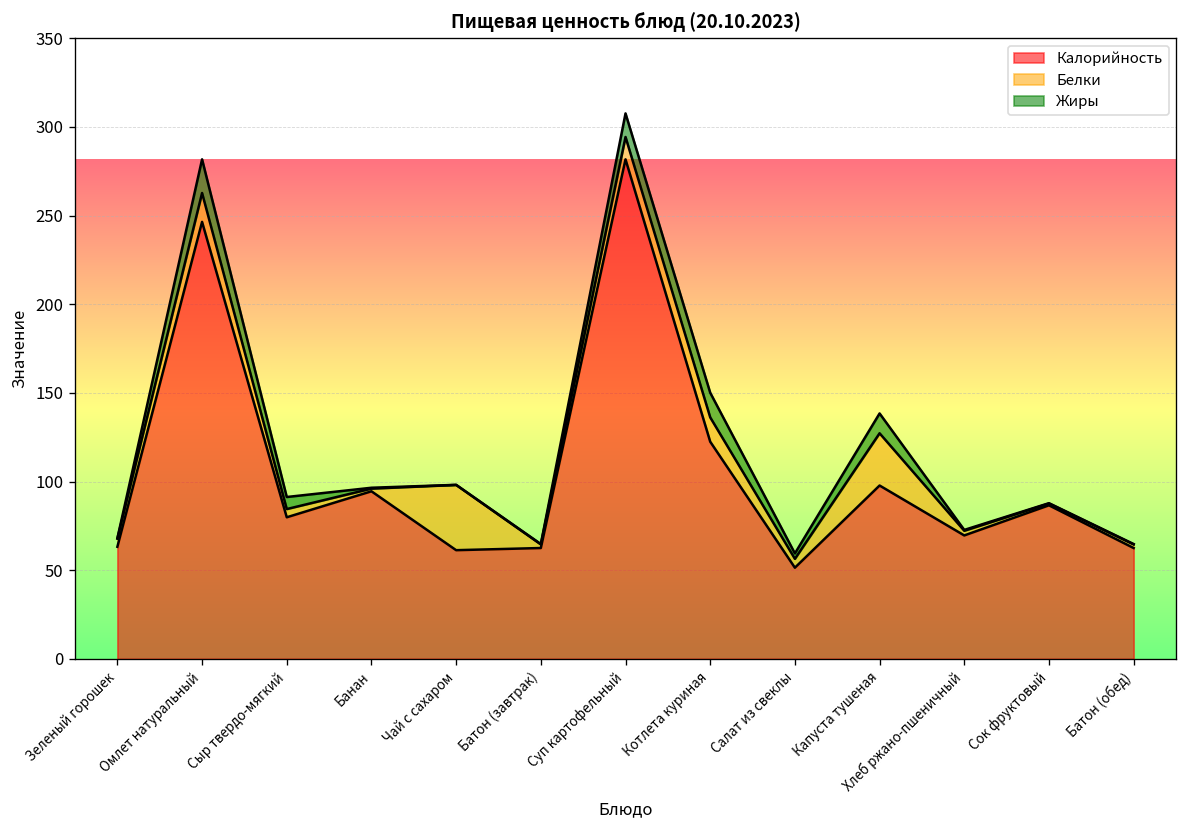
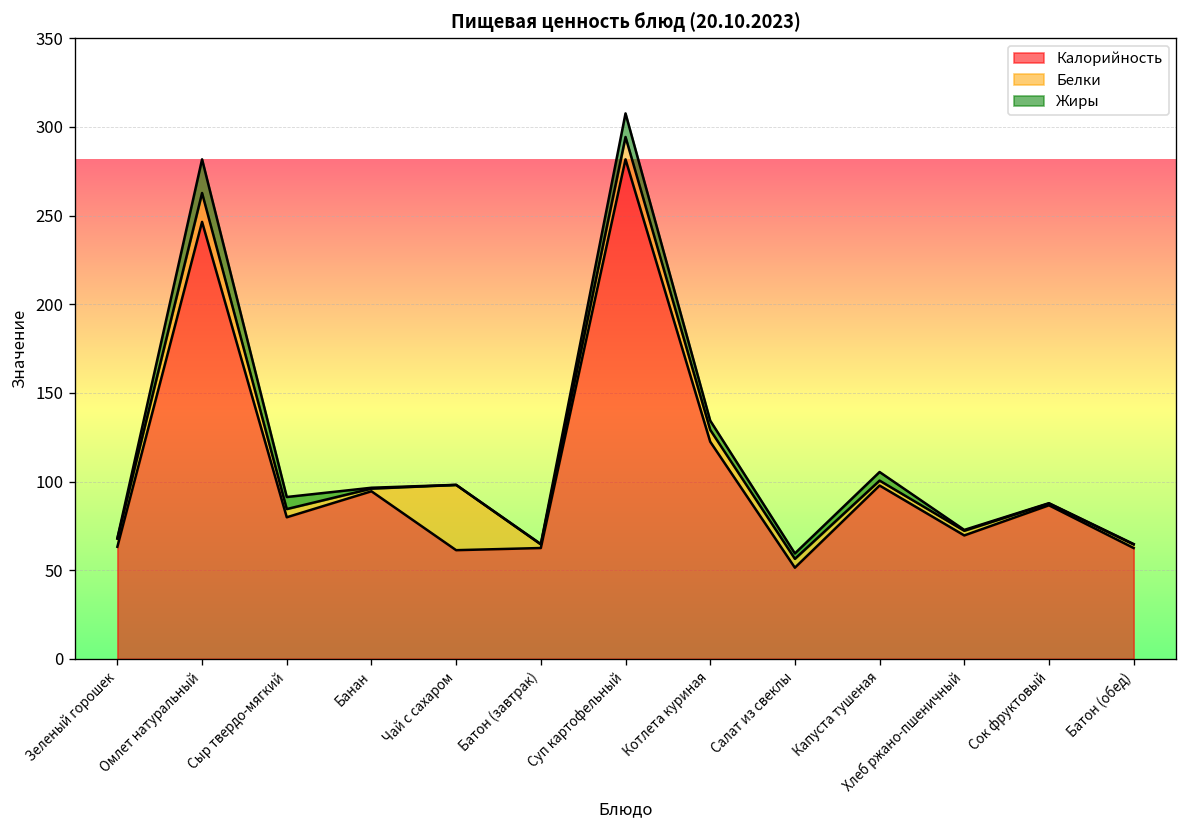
  {
    "Калорийность": {
      "Зеленый горошек": 63,
      "Омлет натуральный": 246,
      "Сыр твердо-мягкий": 80,
      "Чай с сахаром": 61,
      "Батон (завтрак)": 63,
      "Суп картофельный": 282,
      "Котлета куриная": 122,
      "Салат из свеклы": 51,
      "Капуста тушеная": 98,
      "Хлеб ржано-пшеничный": 70,
      "Батон (обед)": 63
    },
    "Белки": {
      "Омлет натуральный": 16,
      "Сыр твердо-мягкий": 5,
      "Суп картофельный": 13,
-     "Котлета куриная": 14,
+     "Котлета куриная": 7,
      "Салат из свеклы": 5,
-     "Капуста тушеная": 29
+     "Капуста тушеная": 3
    },
    "Жиры": {
      "Омлет натуральный": 19,
      "Сыр твердо-мягкий": 7,
      "Суп картофельный": 13,
-     "Котлета куриная": 14,
+     "Котлета куриная": 5,
      "Салат из свеклы": 3,
-     "Капуста тушеная": 11
+     "Капуста тушеная": 5
    }
  }
